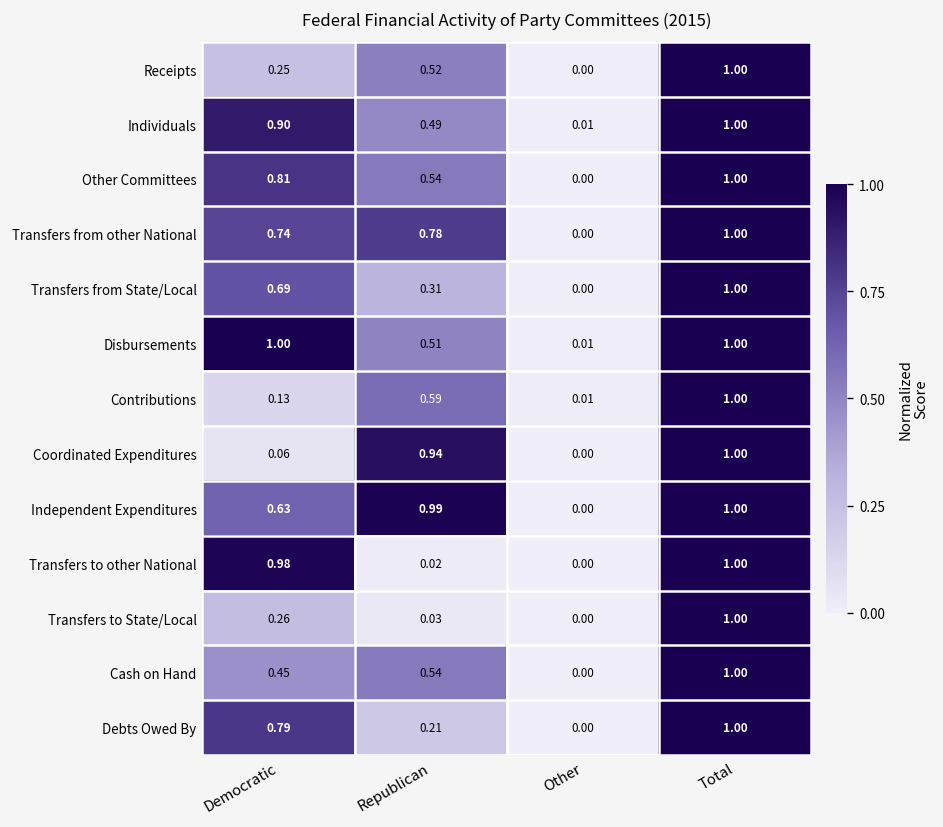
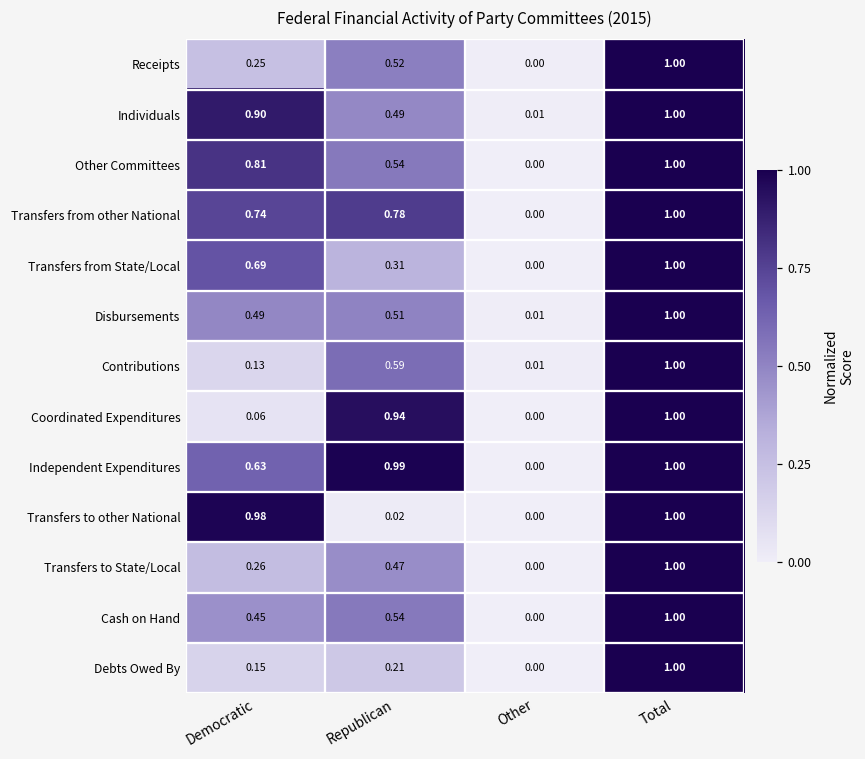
  {
    "Receipts": {
      "Democratic": 0.25,
      "Republican": 0.52,
      "Other": 0.00,
      "Total": 1.00
    },
    "Individuals": {
      "Democratic": 0.90,
      "Republican": 0.49,
      "Other": 0.01,
      "Total": 1.00
    },
    "Other Committees": {
      "Democratic": 0.81,
      "Republican": 0.54,
      "Other": 0.00,
      "Total": 1.00
    },
    "Transfers from other National": {
      "Democratic": 0.74,
      "Republican": 0.78,
      "Other": 0.00,
      "Total": 1.00
    },
    "Transfers from State/Local": {
      "Democratic": 0.69,
      "Republican": 0.31,
      "Other": 0.00,
      "Total": 1.00
    },
    "Disbursements": {
-     "Democratic": 1.00,
+     "Democratic": 0.49,
      "Republican": 0.51,
      "Other": 0.01,
      "Total": 1.00
    },
    "Contributions": {
      "Democratic": 0.13,
      "Republican": 0.59,
      "Other": 0.01,
      "Total": 1.00
    },
    "Coordinated Expenditures": {
      "Democratic": 0.06,
      "Republican": 0.94,
      "Other": 0.00,
      "Total": 1.00
    },
    "Independent Expenditures": {
      "Democratic": 0.63,
      "Republican": 0.99,
      "Other": 0.00,
      "Total": 1.00
    },
    "Transfers to other National": {
      "Democratic": 0.98,
      "Republican": 0.02,
      "Other": 0.00,
      "Total": 1.00
    },
    "Transfers to State/Local": {
      "Democratic": 0.26,
-     "Republican": 0.03,
+     "Republican": 0.47,
      "Other": 0.00,
      "Total": 1.00
    },
    "Cash on Hand": {
      "Democratic": 0.45,
      "Republican": 0.54,
      "Other": 0.00,
      "Total": 1.00
    },
    "Debts Owed By": {
-     "Democratic": 0.79,
+     "Democratic": 0.15,
      "Republican": 0.21,
      "Other": 0.00,
      "Total": 1.00
    }
  }
